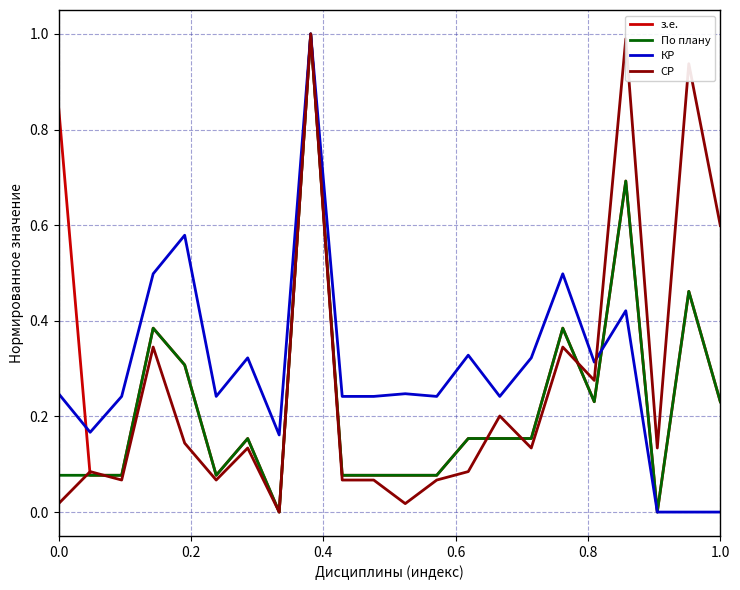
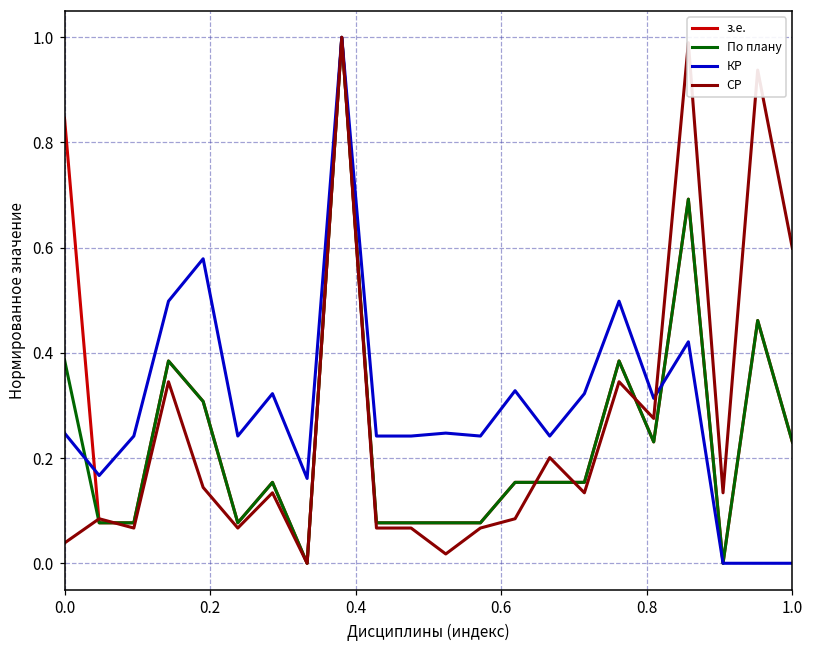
  {
    "з.е.": {
      "0.0": 0.85
    },
    "По плану": {
-     "0.0": 0.08
+     "0.0": 0.39
    },
    "КР": {
      "0.0": 0.25,
      "1.0": 0.00
    },
    "СР": {
-     "0.0": 0.02,
+     "0.0": 0.04,
      "1.0": 0.60
    }
  }
